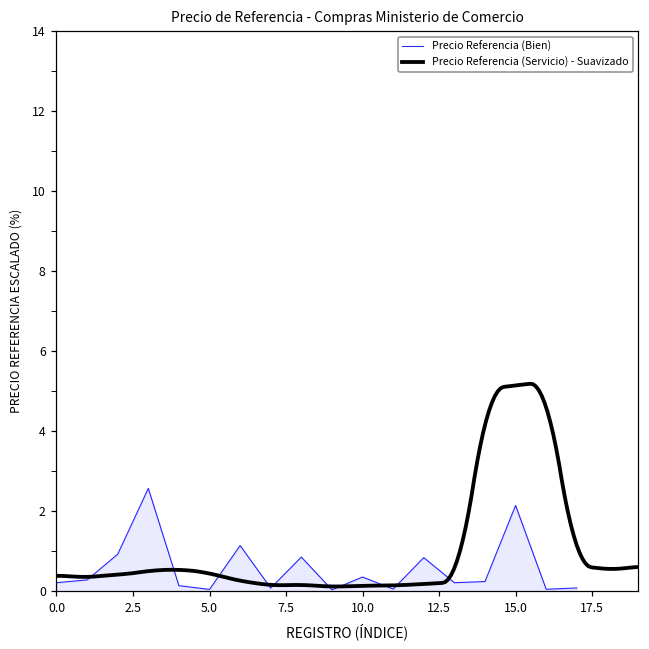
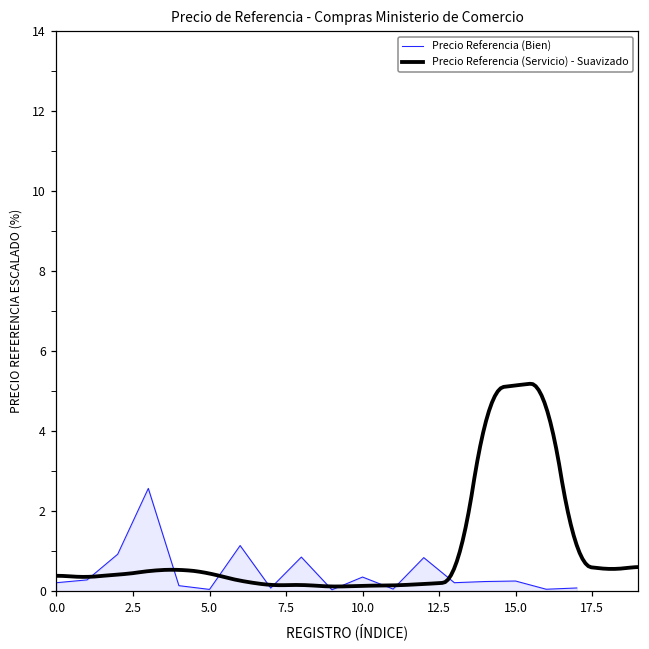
  {
    "Precio Referencia (Bien)": {
      "0.0": 0.2,
      "5.0": 0.0,
      "10.0": 0.4,
-     "15.0": 2.1
+     "15.0": 0.3
    },
    "Precio Referencia (Servicio) - Suavizado": {
      "0.0": 0.4
    }
  }
